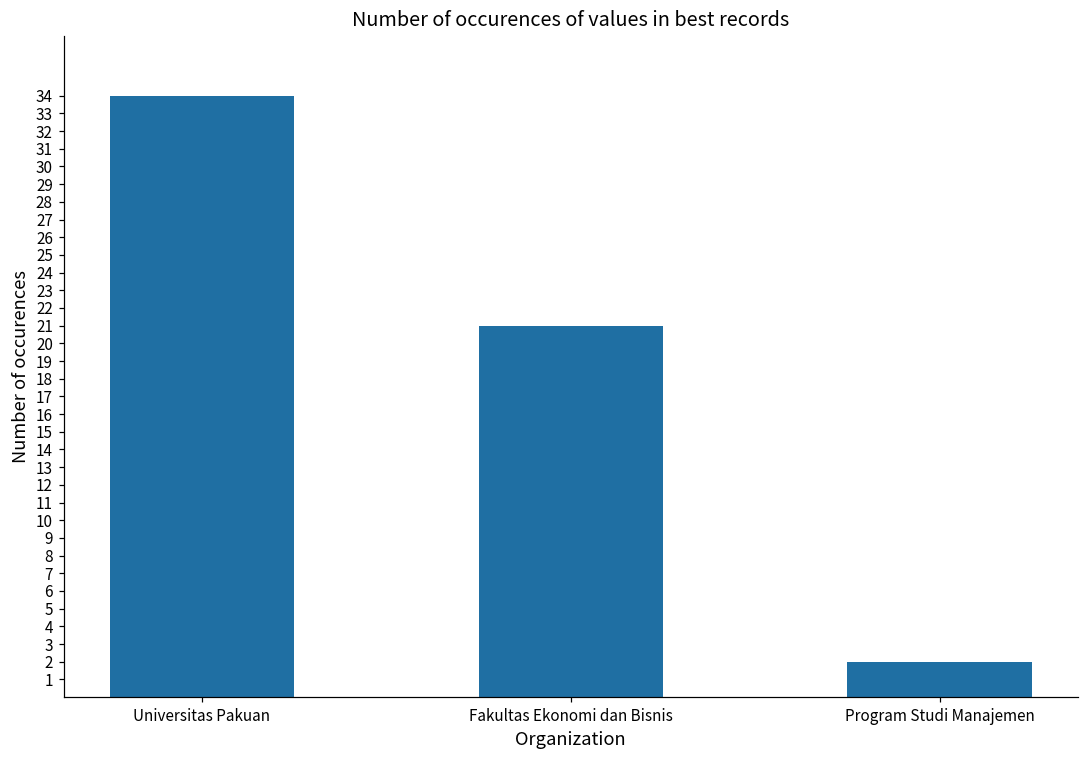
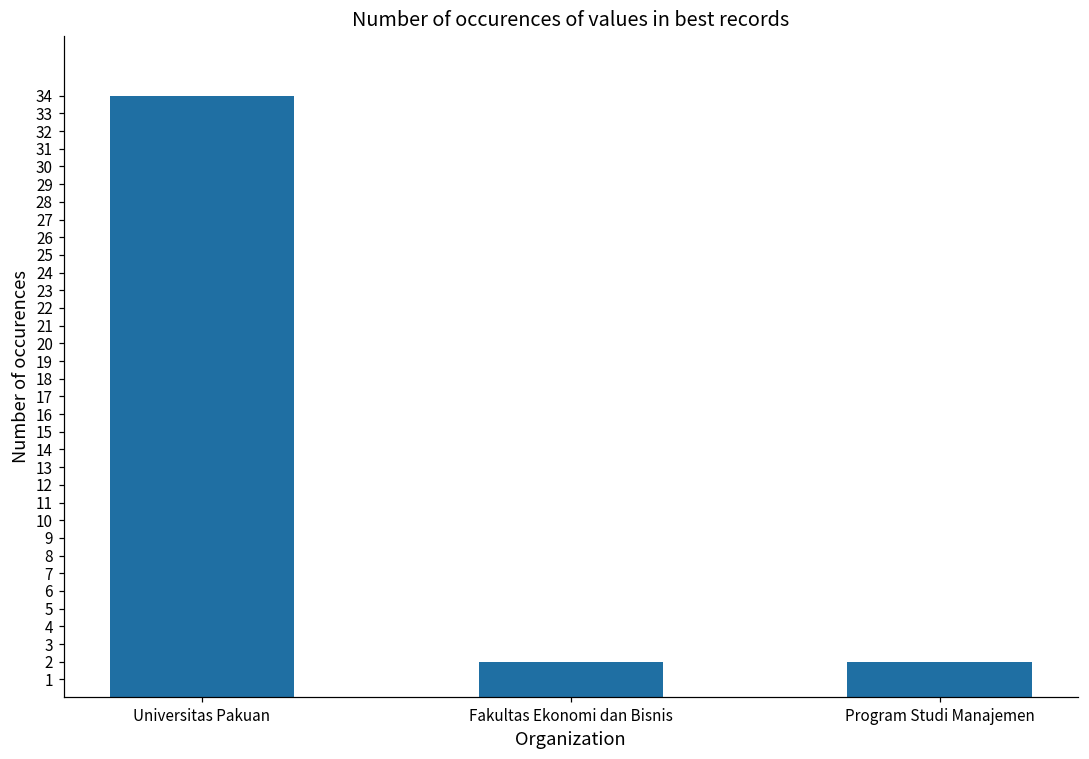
  {
    "Universitas Pakuan": 34,
-   "Fakultas Ekonomi dan Bisnis": 21,
+   "Fakultas Ekonomi dan Bisnis": 2,
    "Program Studi Manajemen": 2
  }
